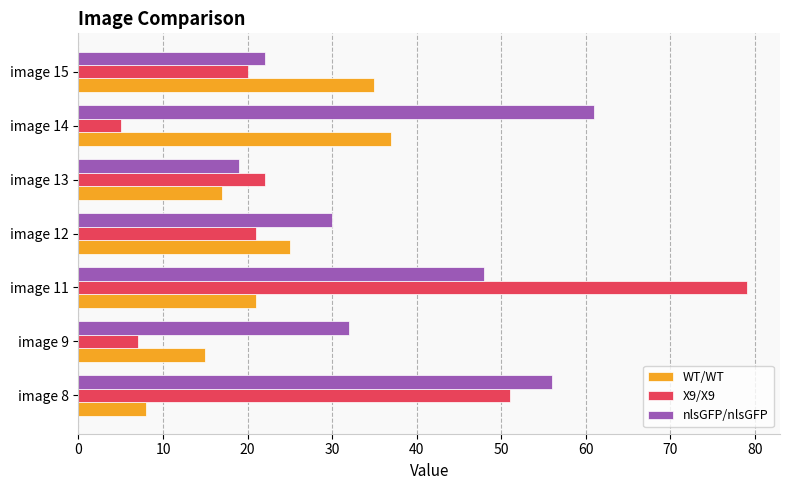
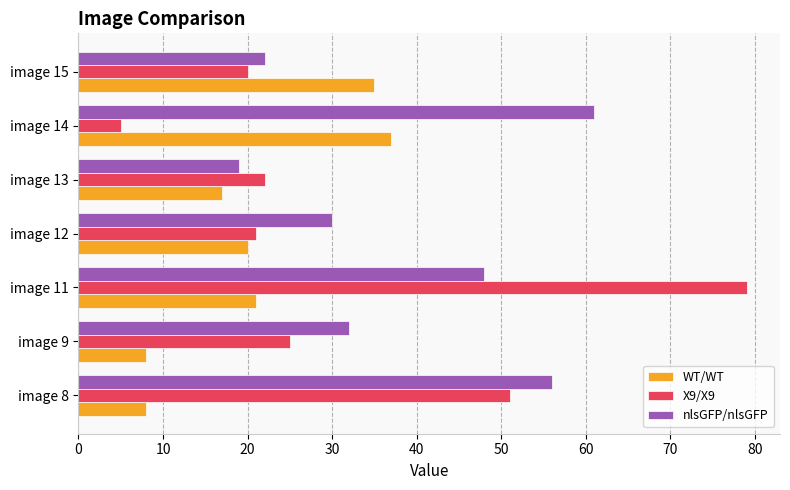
  {
    "WT/WT": {
      "image 15": 35,
      "image 14": 37,
      "image 13": 17,
-     "image 12": 25,
+     "image 12": 20,
      "image 11": 21,
-     "image 9": 15,
+     "image 9": 8,
      "image 8": 8
    },
    "X9/X9": {
      "image 15": 20,
      "image 14": 5,
      "image 13": 22,
      "image 12": 21,
      "image 11": 79,
-     "image 9": 7,
+     "image 9": 25,
      "image 8": 51
    },
    "nlsGFP/nlsGFP": {
      "image 15": 22,
      "image 14": 61,
      "image 13": 19,
      "image 12": 30,
      "image 11": 48,
      "image 9": 32,
      "image 8": 56
    }
  }
